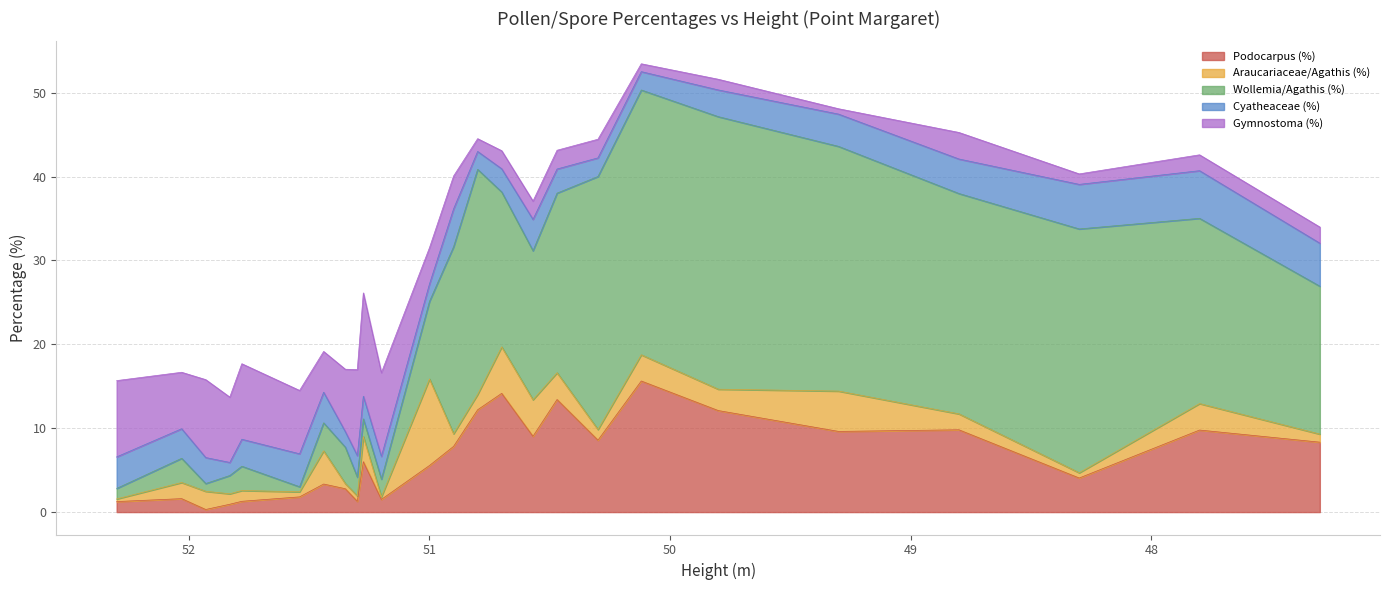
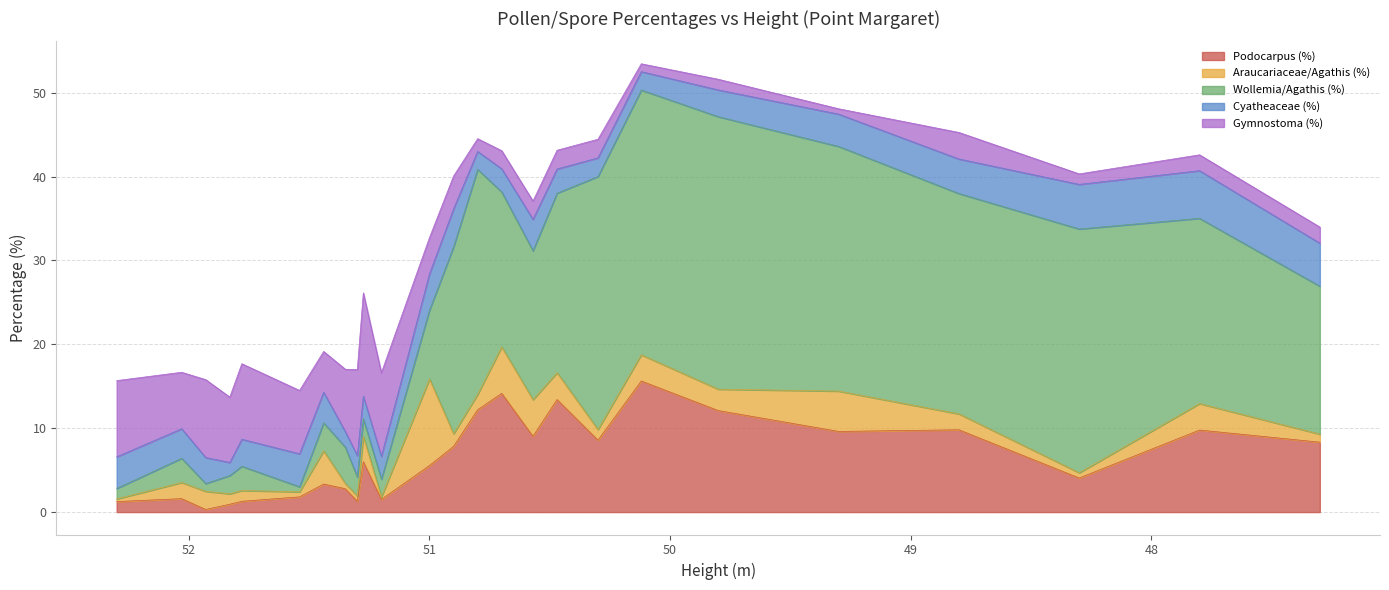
  {
    "Podocarpus (%)": {
      "51": 6
    },
    "Araucariaceae/Agathis (%)": {
      "51": 10
    },
    "Wollemia/Agathis (%)": {
-     "51": 9
+     "51": 8
    },
    "Cyatheaceae (%)": {
-     "51": 2
+     "51": 4
    },
    "Gymnostoma (%)": {
      "51": 4
    }
  }
